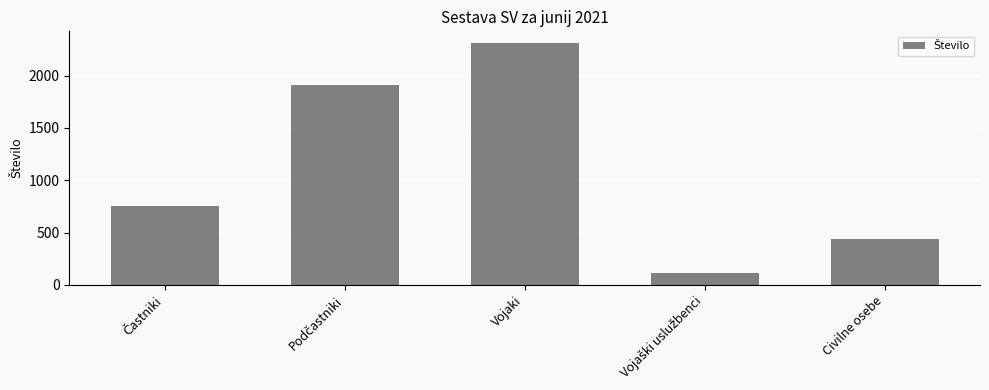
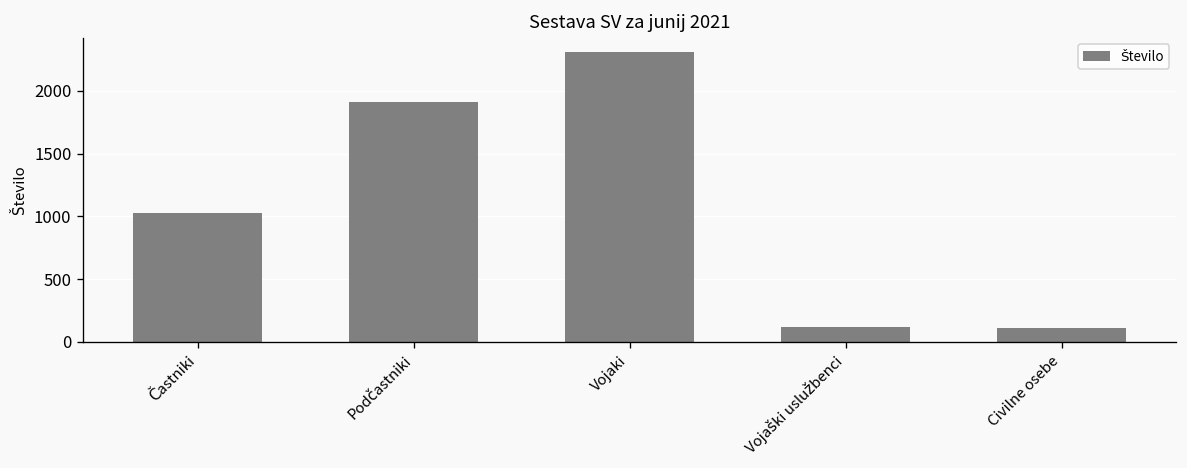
  {
-   "Častniki": 760,
+   "Častniki": 1030,
    "Podčastniki": 1910,
    "Vojaki": 2310,
    "Vojaški uslužbenci": 120,
-   "Civilne osebe": 440
+   "Civilne osebe": 110
  }
